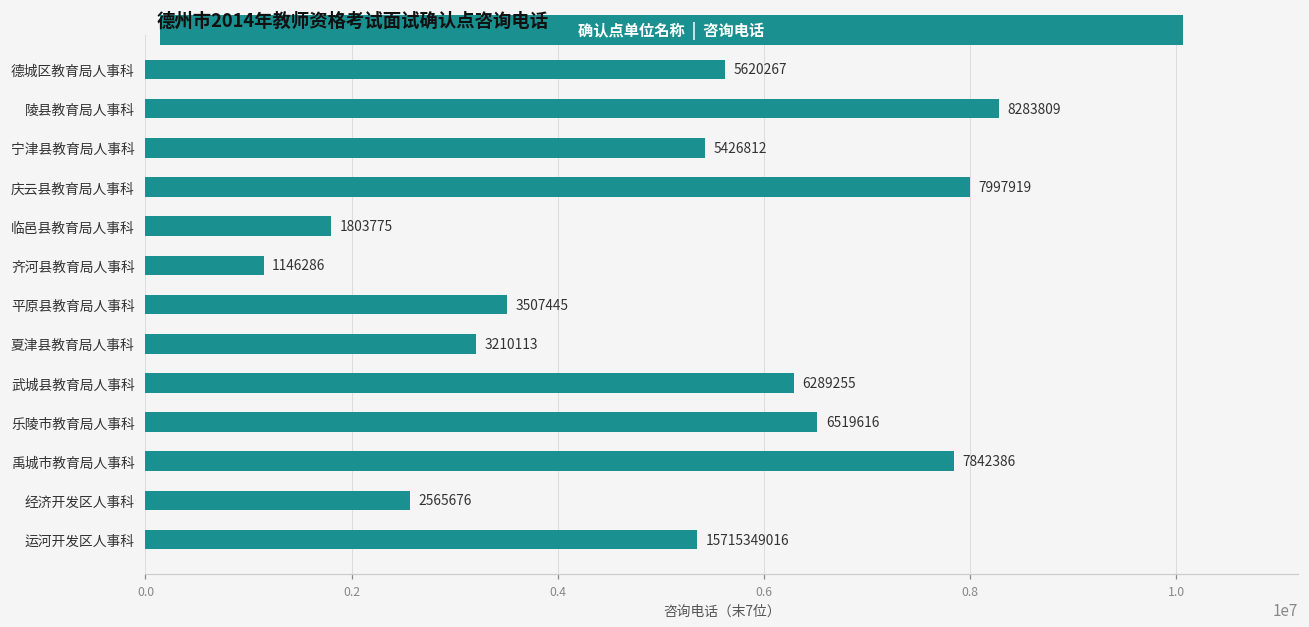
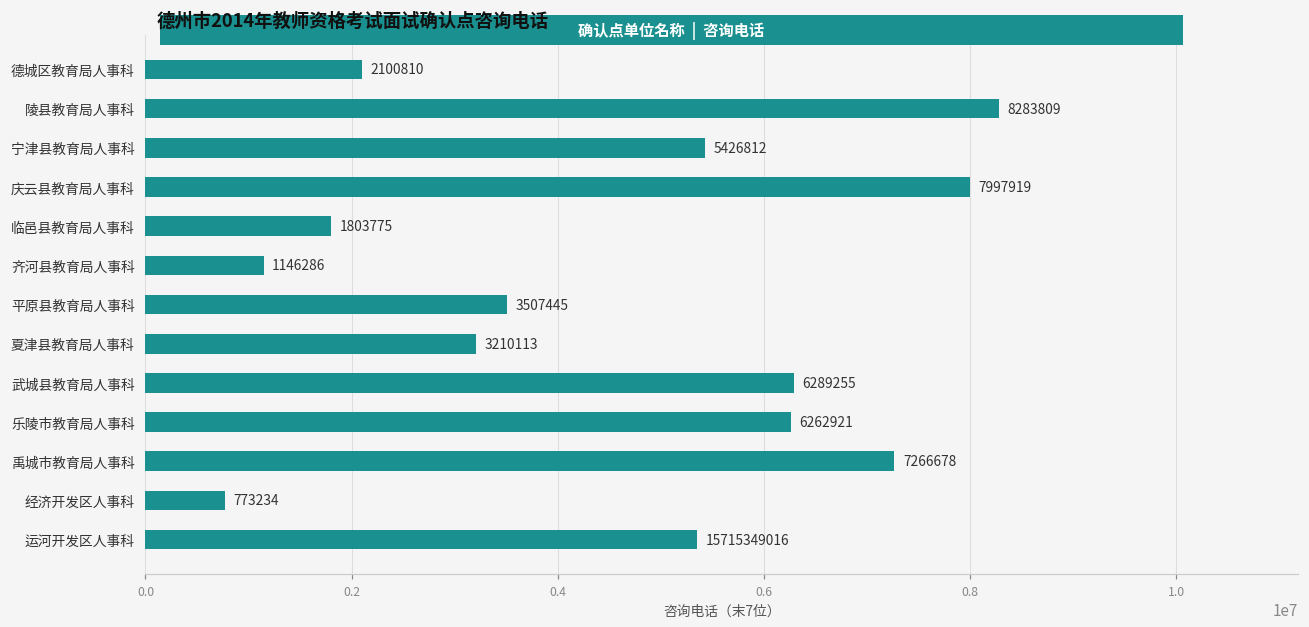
  {
-   "德城区教育局人事科": 5620267,
+   "德城区教育局人事科": 2100810,
    "陵县教育局人事科": 8283809,
    "宁津县教育局人事科": 5426812,
    "庆云县教育局人事科": 7997919,
    "临邑县教育局人事科": 1803775,
    "齐河县教育局人事科": 1146286,
    "平原县教育局人事科": 3507445,
    "夏津县教育局人事科": 3210113,
    "武城县教育局人事科": 6289255,
-   "乐陵市教育局人事科": 6519616,
-   "禹城市教育局人事科": 7842386,
-   "经济开发区人事科": 2565676
+   "乐陵市教育局人事科": 6262921,
+   "禹城市教育局人事科": 7266678,
+   "经济开发区人事科": 773234
  }
